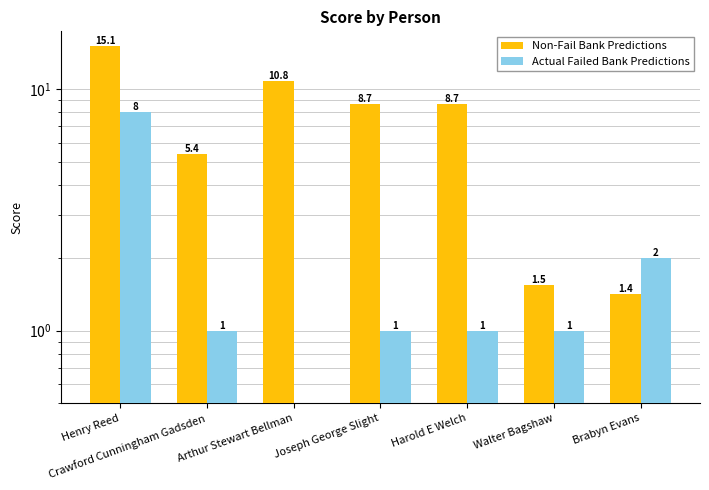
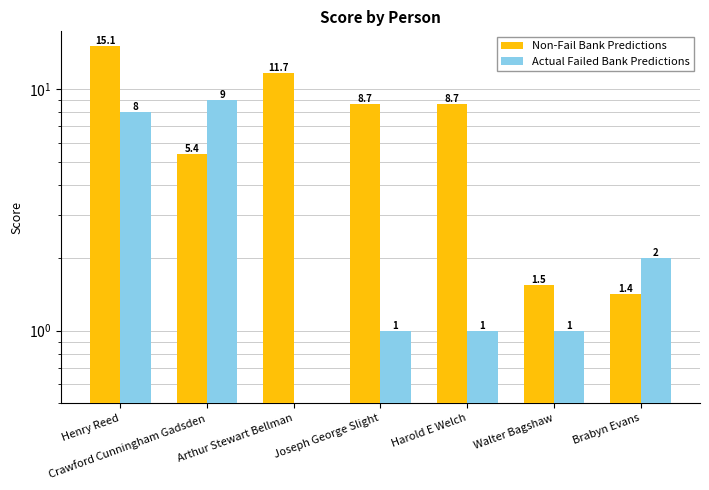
  {
    "Non-Fail Bank Predictions": {
      "Henry Reed": 15.1,
      "Crawford Cunningham Gadsden": 5.4,
-     "Arthur Stewart Bellman": 10.8,
+     "Arthur Stewart Bellman": 11.7,
      "Joseph George Slight": 8.7,
      "Harold E Welch": 8.7,
      "Walter Bagshaw": 1.5,
      "Brabyn Evans": 1.4
    },
    "Actual Failed Bank Predictions": {
      "Henry Reed": 8,
-     "Crawford Cunningham Gadsden": 1,
+     "Crawford Cunningham Gadsden": 9,
      "Joseph George Slight": 1,
      "Harold E Welch": 1,
      "Walter Bagshaw": 1,
      "Brabyn Evans": 2
    }
  }
